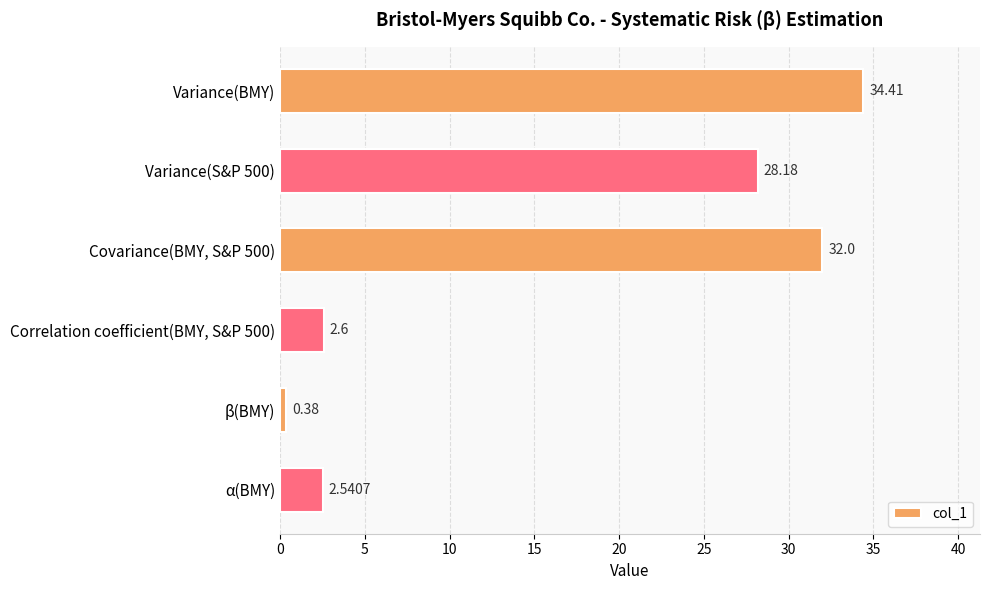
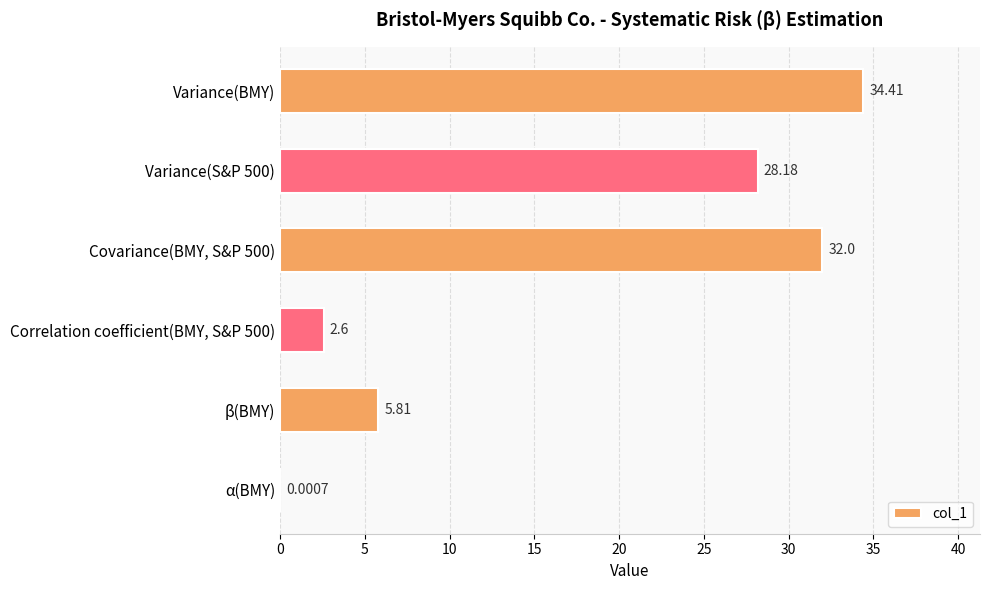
  {
    "Variance(BMY)": 34.41,
    "Variance(S&P 500)": 28.18,
    "Covariance(BMY, S&P 500)": 32.0,
    "Correlation coefficient(BMY, S&P 500)": 2.6,
-   "β(BMY)": 0.38,
-   "α(BMY)": 2.5407
+   "β(BMY)": 5.81,
+   "α(BMY)": 0.0007
  }
